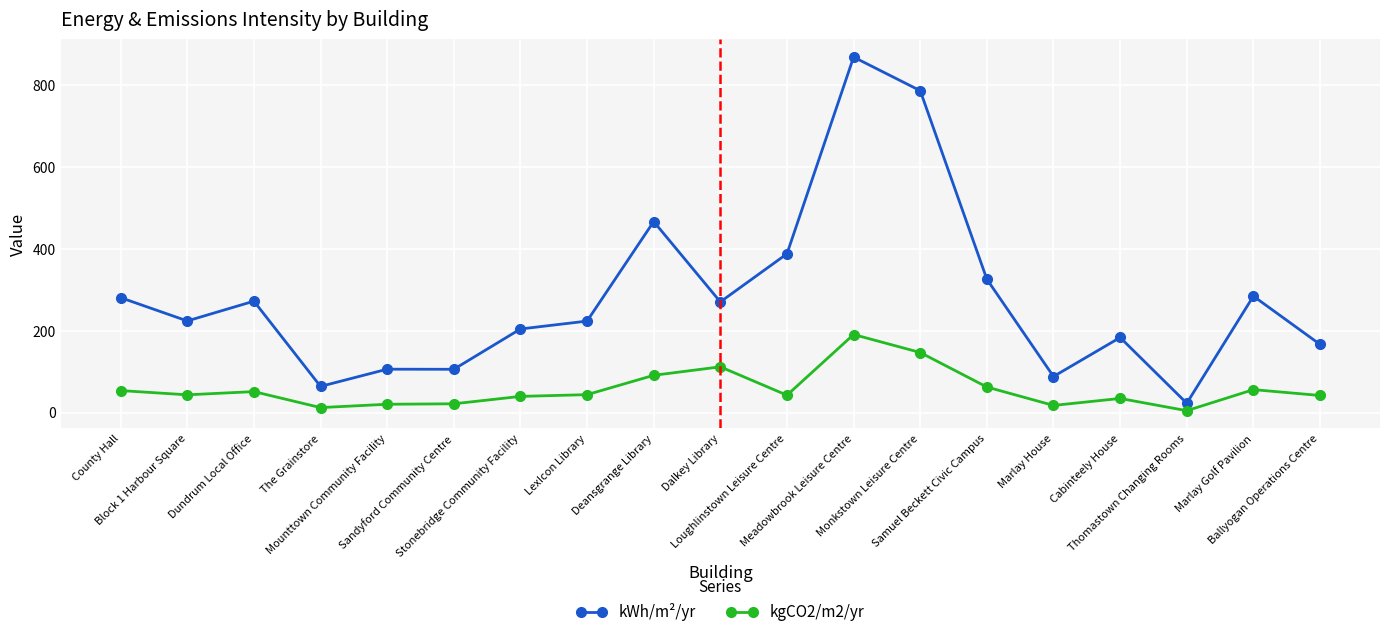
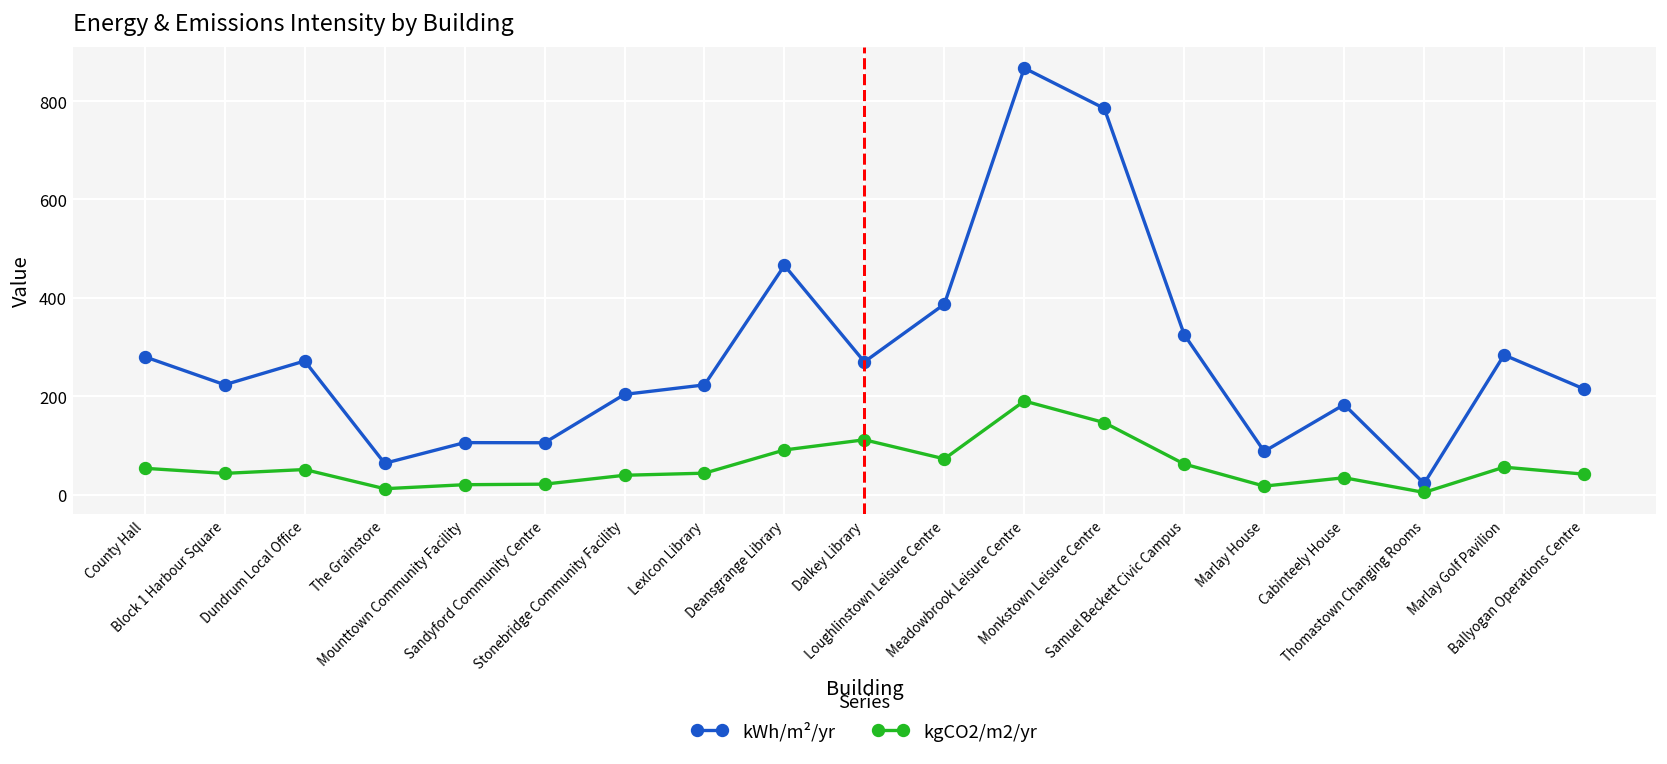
  {
    "kWh/m²/yr": {
      "County Hall": 280,
      "Block 1 Harbour Square": 220,
      "Dundrum Local Office": 270,
      "The Grainstore": 60,
      "Mounttown Community Facility": 110,
      "Sandyford Community Centre": 110,
      "Stonebridge Community Facility": 200,
      "LexIcon Library": 220,
      "Deansgrange Library": 470,
      "Dalkey Library": 270,
      "Loughlinstown Leisure Centre": 390,
      "Meadowbrook Leisure Centre": 870,
      "Monkstown Leisure Centre": 790,
      "Samuel Beckett Civic Campus": 330,
      "Marlay House": 90,
      "Cabinteely House": 180,
      "Thomastown Changing Rooms": 20,
      "Marlay Golf Pavilion": 280,
-     "Ballyogan Operations Centre": 170
+     "Ballyogan Operations Centre": 210
    },
    "kgCO2/m2/yr": {
      "County Hall": 50,
      "Block 1 Harbour Square": 40,
      "Dundrum Local Office": 50,
      "The Grainstore": 10,
      "Mounttown Community Facility": 20,
      "Sandyford Community Centre": 20,
      "Stonebridge Community Facility": 40,
      "LexIcon Library": 40,
      "Deansgrange Library": 90,
      "Dalkey Library": 110,
-     "Loughlinstown Leisure Centre": 40,
+     "Loughlinstown Leisure Centre": 70,
      "Meadowbrook Leisure Centre": 190,
      "Monkstown Leisure Centre": 150,
      "Samuel Beckett Civic Campus": 60,
      "Marlay House": 20,
      "Cabinteely House": 30,
      "Thomastown Changing Rooms": 0,
      "Marlay Golf Pavilion": 60,
      "Ballyogan Operations Centre": 40
    }
  }
